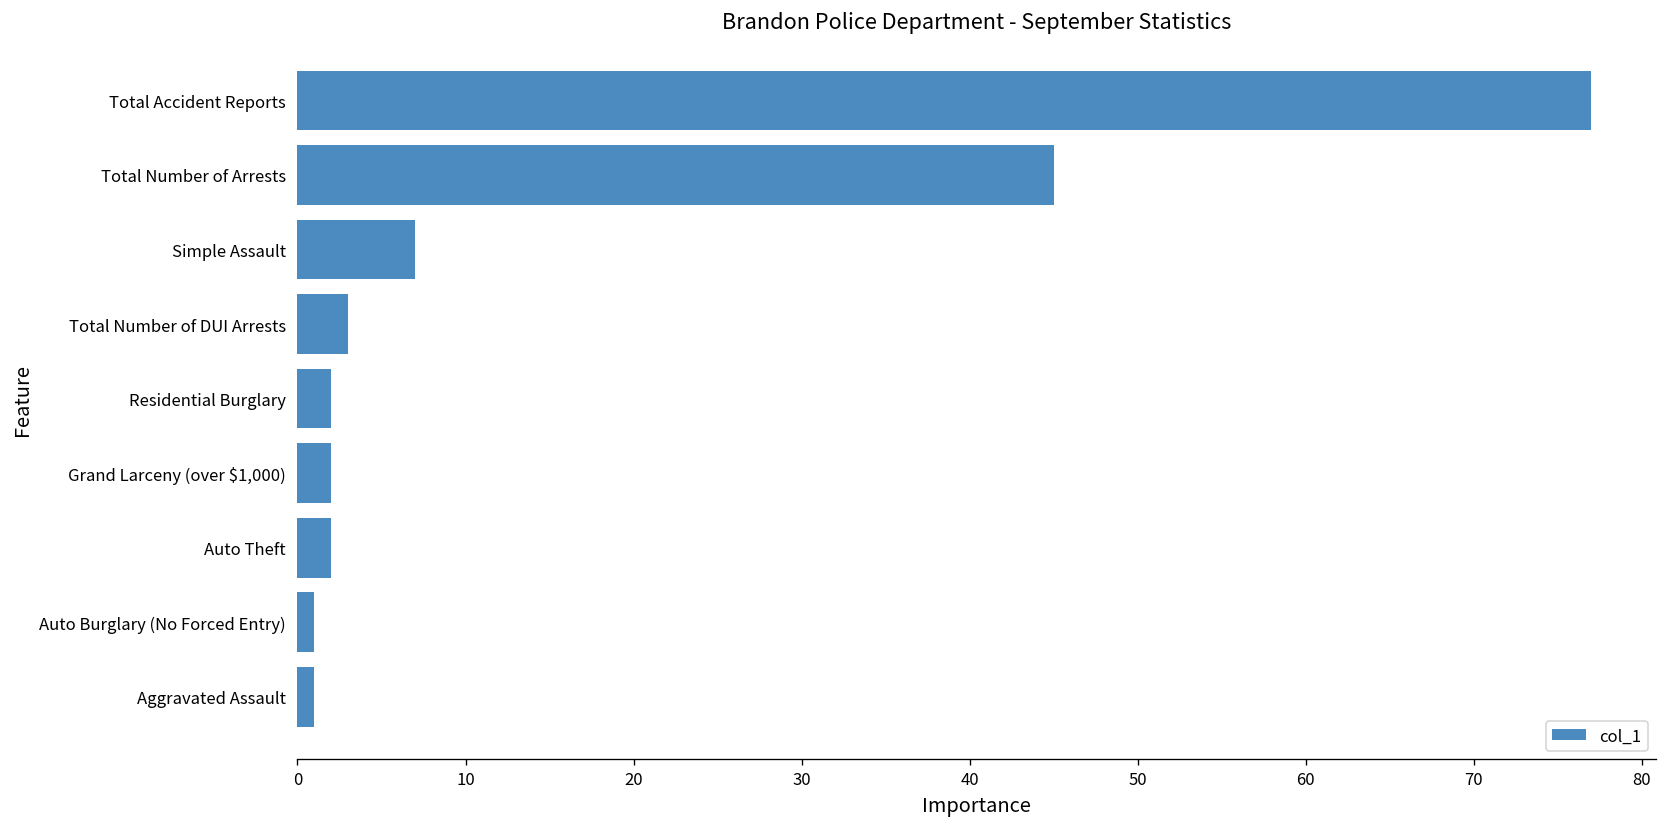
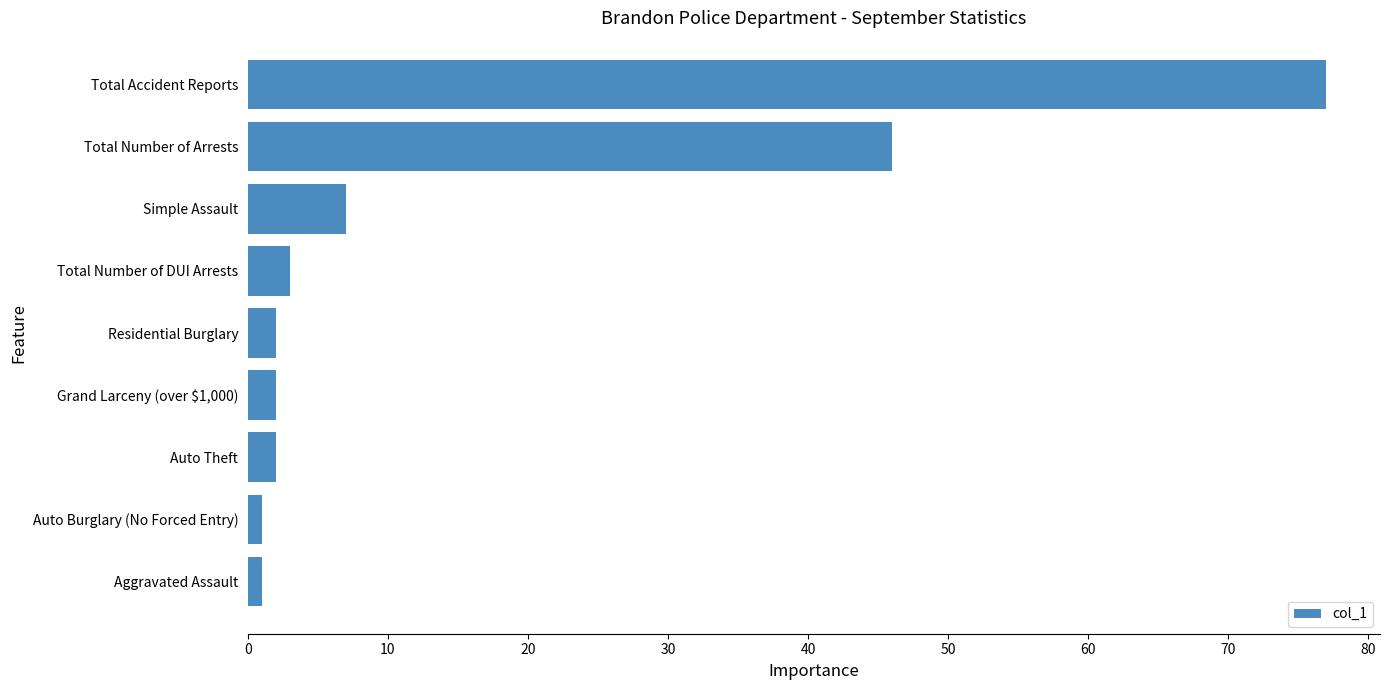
  {
    "Total Accident Reports": 77,
-   "Total Number of Arrests": 45,
+   "Total Number of Arrests": 46,
    "Simple Assault": 7,
    "Total Number of DUI Arrests": 3,
    "Residential Burglary": 2,
    "Grand Larceny (over $1,000)": 2,
    "Auto Theft": 2,
    "Auto Burglary (No Forced Entry)": 1,
    "Aggravated Assault": 1
  }
